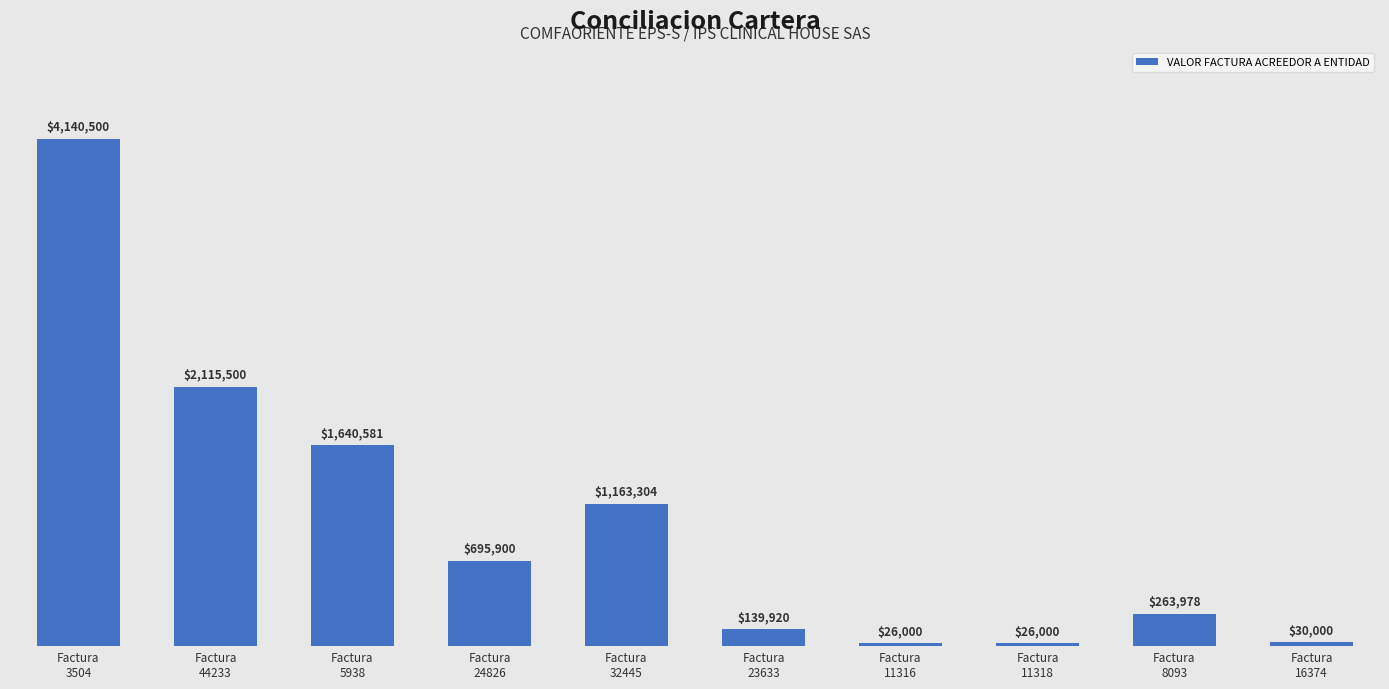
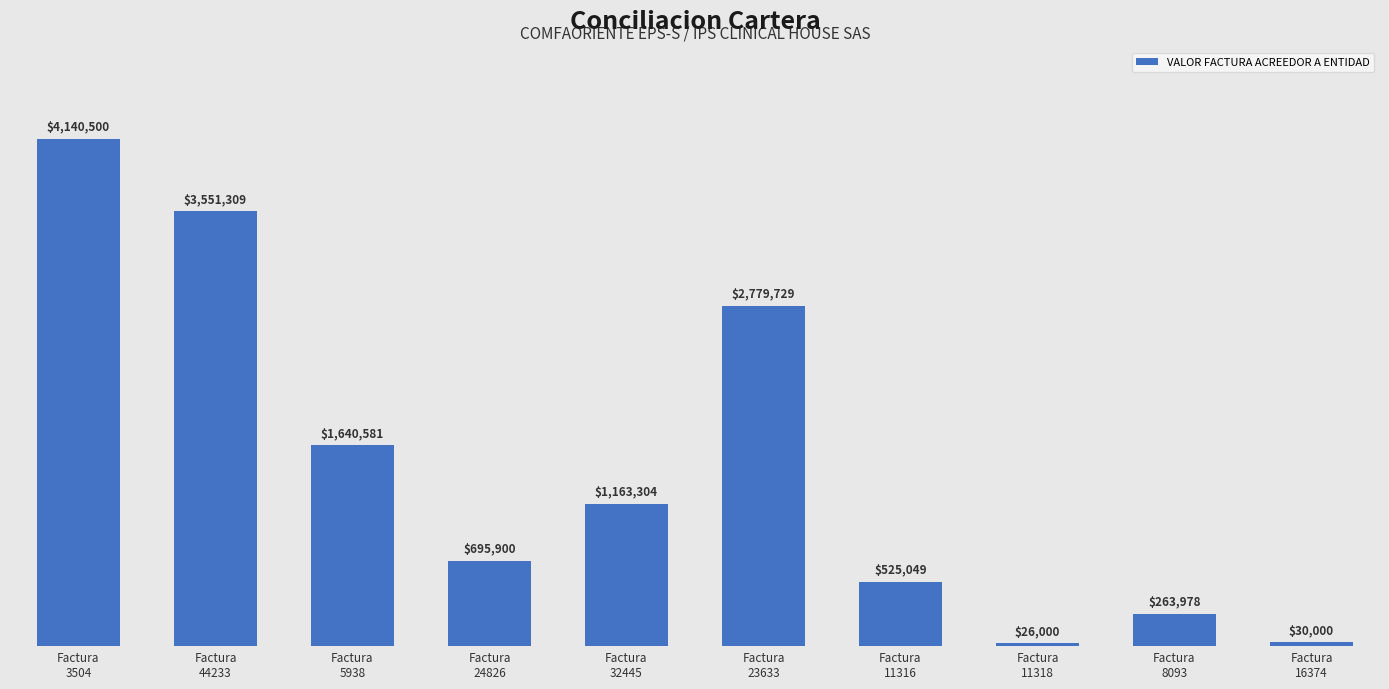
  {
    "Factura 3504": "$4,140,500",
-   "Factura 44233": "$2,115,500",
+   "Factura 44233": "$3,551,309",
    "Factura 5938": "$1,640,581",
    "Factura 24826": "$695,900",
    "Factura 32445": "$1,163,304",
-   "Factura 23633": "$139,920",
-   "Factura 11316": "$26,000",
+   "Factura 23633": "$2,779,729",
+   "Factura 11316": "$525,049",
    "Factura 11318": "$26,000",
    "Factura 8093": "$263,978",
    "Factura 16374": "$30,000"
  }
